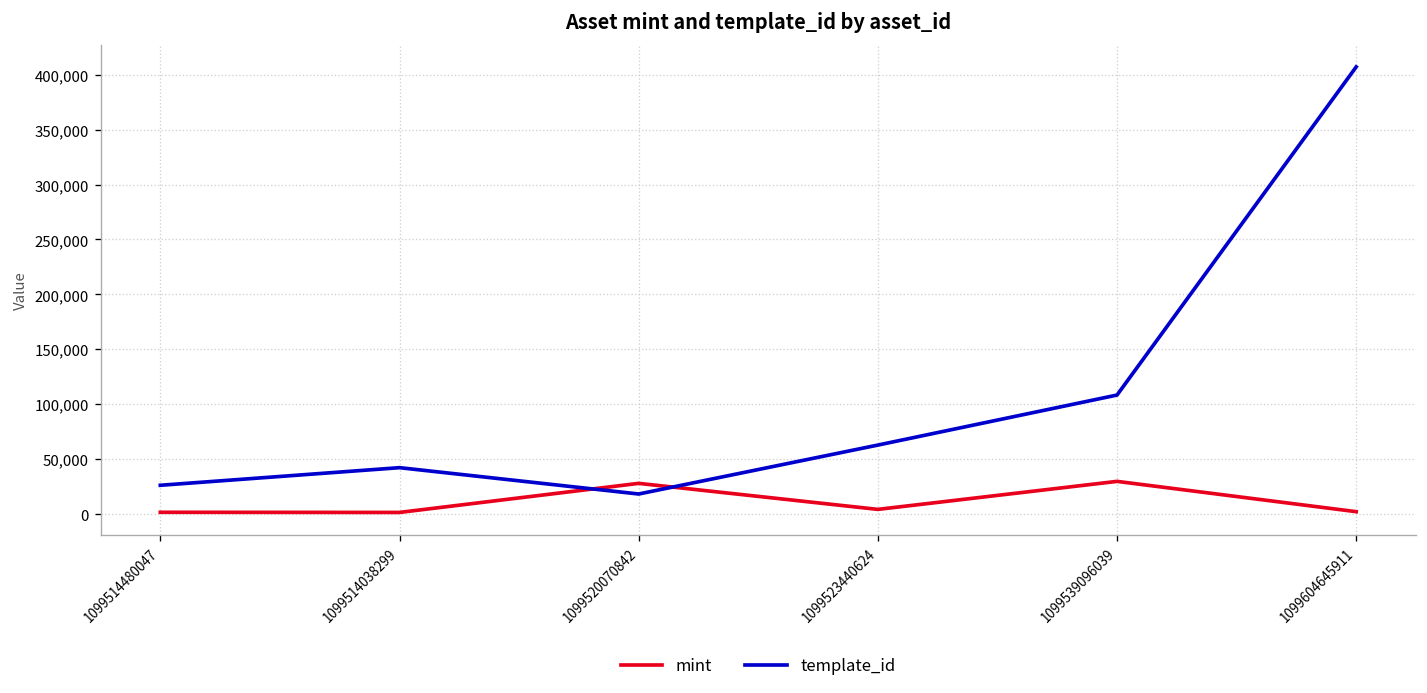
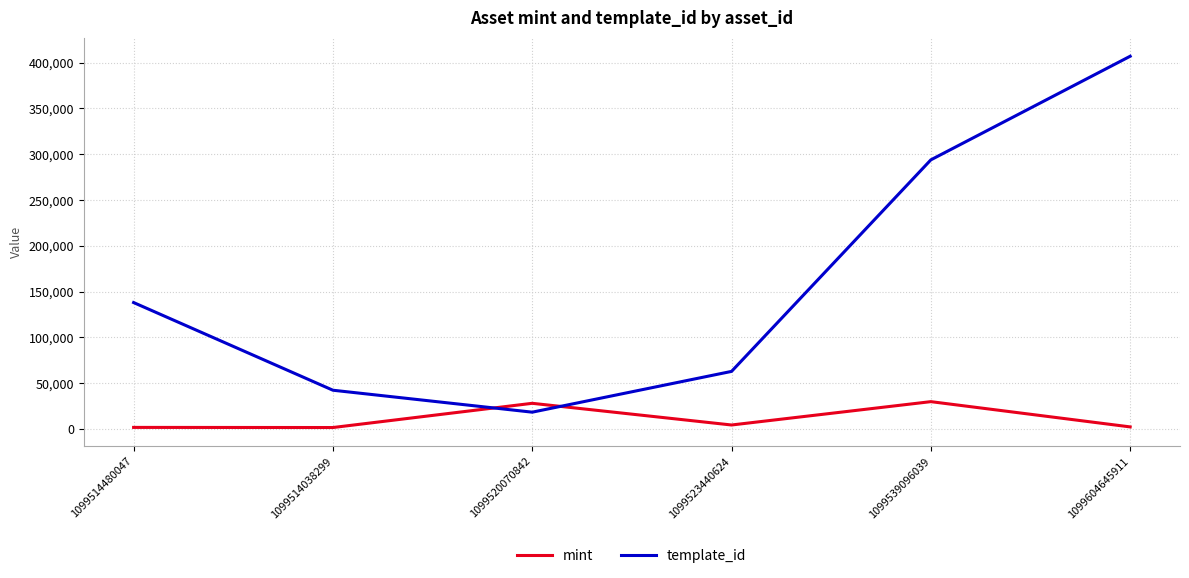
  {
    "mint": {
      "1099514480047": "0",
      "1099514038299": "0",
      "1099520070842": "30,000",
      "1099523440624": "0",
      "1099539096039": "30,000",
      "1099604645911": "0"
    },
    "template_id": {
-     "1099514480047": "30,000",
+     "1099514480047": "140,000",
      "1099514038299": "40,000",
      "1099520070842": "20,000",
      "1099523440624": "60,000",
-     "1099539096039": "110,000",
+     "1099539096039": "290,000",
      "1099604645911": "410,000"
    }
  }
